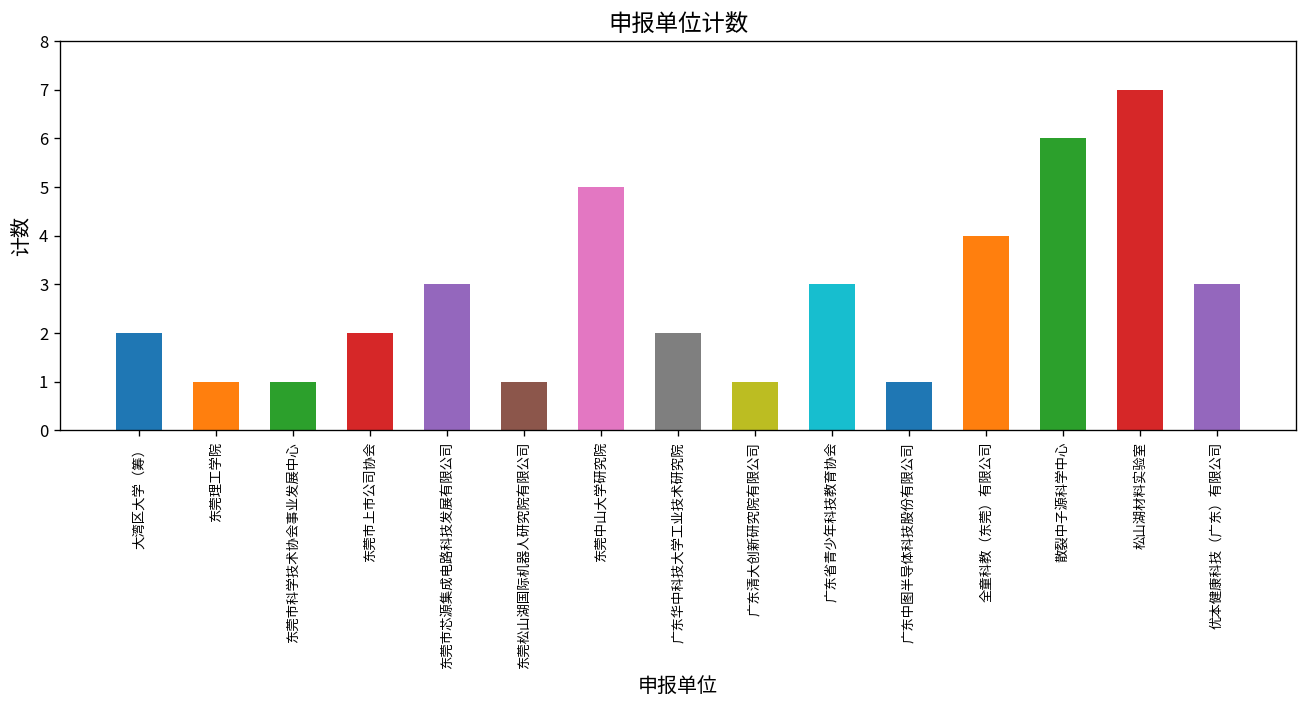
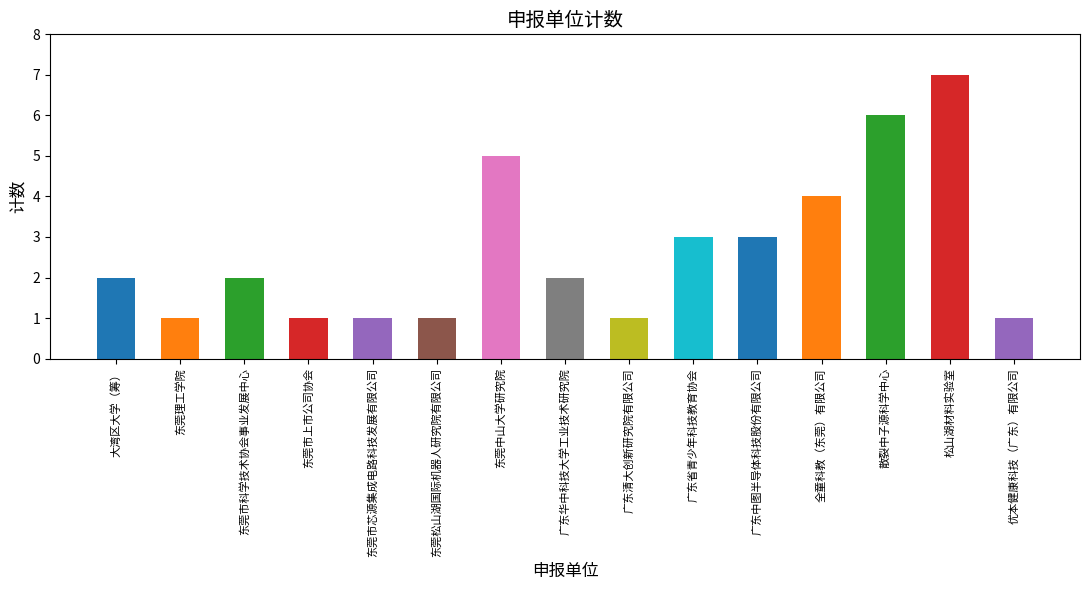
  {
    "大湾区大学（筹）": 2,
    "东莞理工学院": 1,
-   "东莞市科学技术协会事业发展中心": 1,
-   "东莞市上市公司协会": 2,
-   "东莞市芯源集成电路科技发展有限公司": 3,
+   "东莞市科学技术协会事业发展中心": 2,
+   "东莞市上市公司协会": 1,
+   "东莞市芯源集成电路科技发展有限公司": 1,
    "东莞松山湖国际机器人研究院有限公司": 1,
    "东莞中山大学研究院": 5,
    "广东华中科技大学工业技术研究院": 2,
    "广东清大创新研究院有限公司": 1,
    "广东省青少年科技教育协会": 3,
-   "广东中图半导体科技股份有限公司": 1,
+   "广东中图半导体科技股份有限公司": 3,
    "全童科教（东莞）有限公司": 4,
    "散裂中子源科学中心": 6,
    "松山湖材料实验室": 7,
-   "优本健康科技（广东）有限公司": 3
+   "优本健康科技（广东）有限公司": 1
  }
